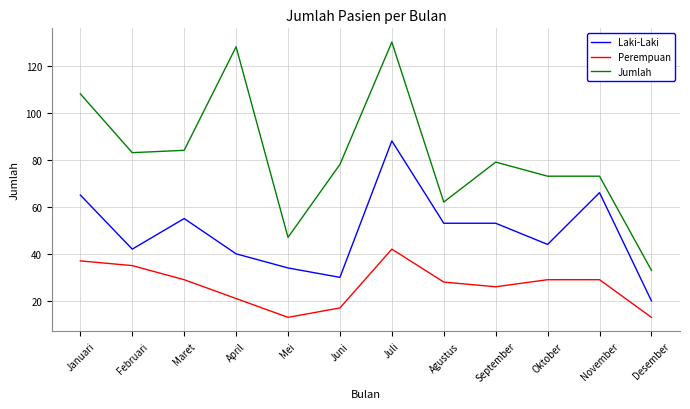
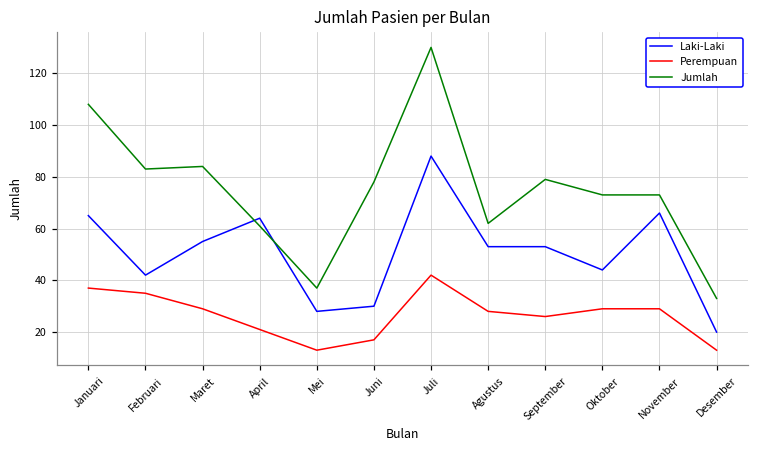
  {
    "Laki-Laki": {
      "Januari": 65,
      "Februari": 42,
      "Maret": 55,
-     "April": 40,
-     "Mei": 34,
+     "April": 64,
+     "Mei": 28,
      "Juni": 30,
      "Juli": 88,
      "Agustus": 53,
      "September": 53,
      "Oktober": 44,
      "November": 66,
      "Desember": 20
    },
    "Perempuan": {
      "Januari": 37,
      "Februari": 35,
      "Maret": 29,
      "April": 21,
      "Mei": 13,
      "Juni": 17,
      "Juli": 42,
      "Agustus": 28,
      "September": 26,
      "Oktober": 29,
      "November": 29,
      "Desember": 13
    },
    "Jumlah": {
      "Januari": 108,
      "Februari": 83,
      "Maret": 84,
-     "April": 128,
-     "Mei": 47,
+     "April": 61,
+     "Mei": 37,
      "Juni": 78,
      "Juli": 130,
      "Agustus": 62,
      "September": 79,
      "Oktober": 73,
      "November": 73,
      "Desember": 33
    }
  }
